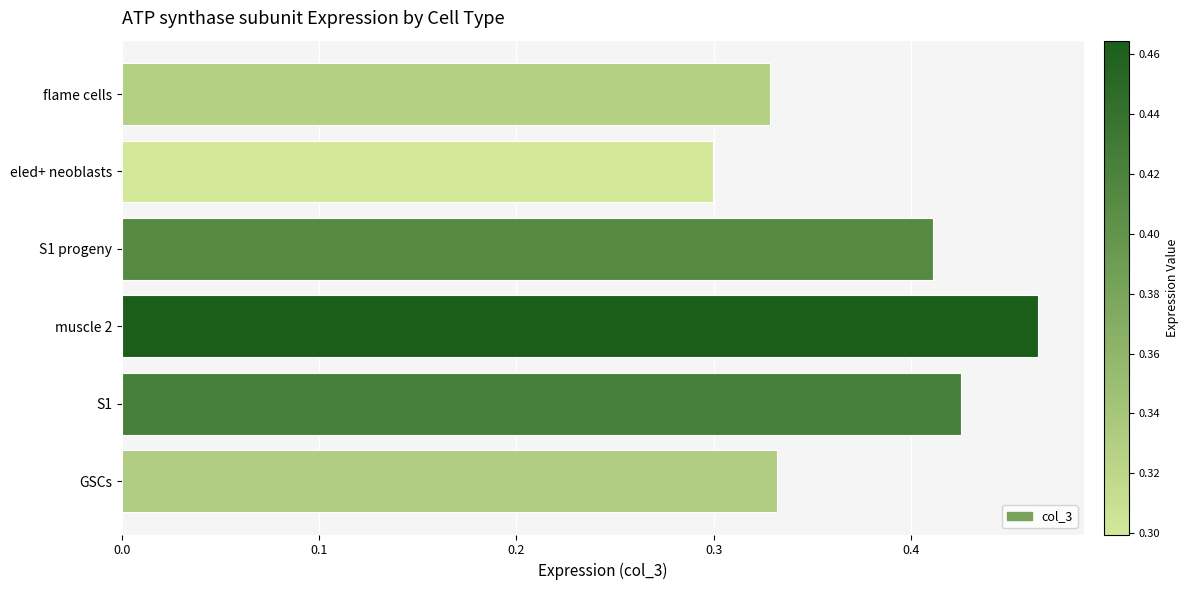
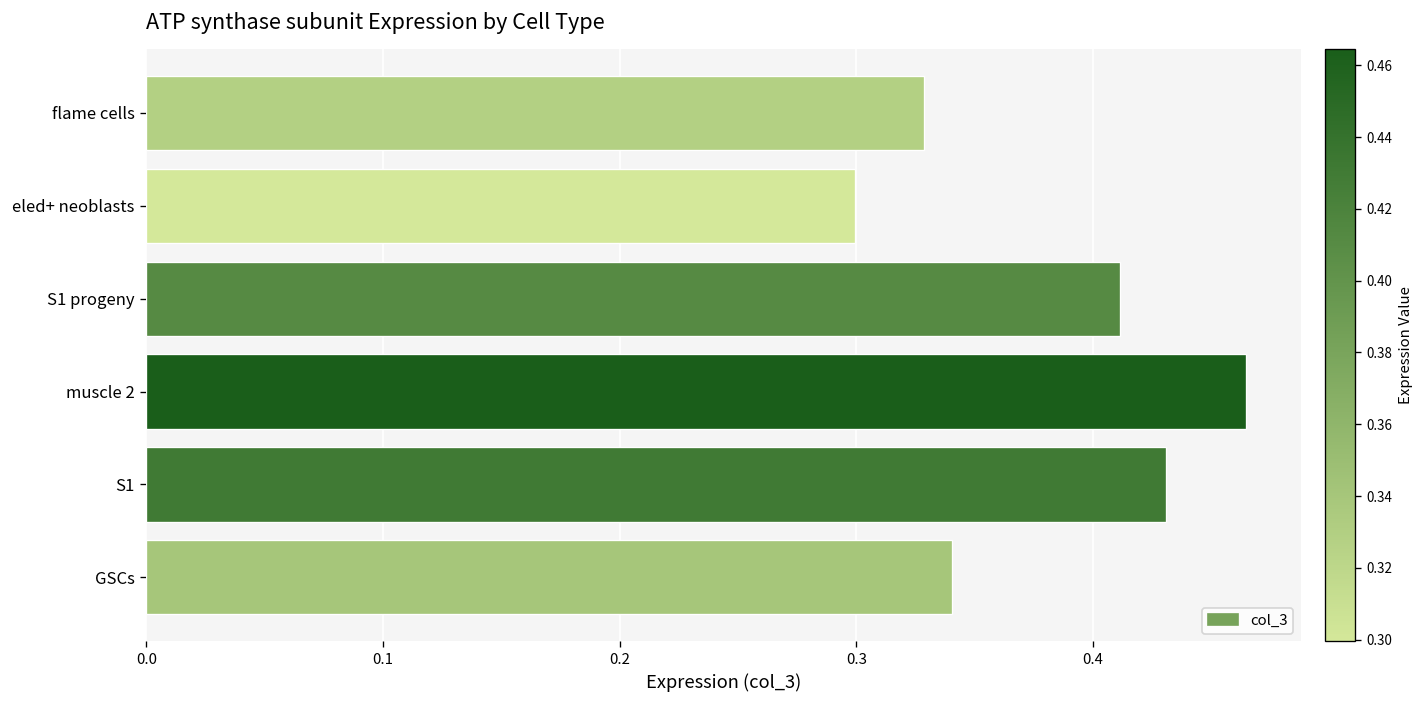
  {
    "flame cells": 0.329,
    "eled+ neoblasts": 0.299,
    "S1 progeny": 0.411,
    "muscle 2": 0.465,
-   "S1": 0.425,
-   "GSCs": 0.332
+   "S1": 0.431,
+   "GSCs": 0.340
  }
